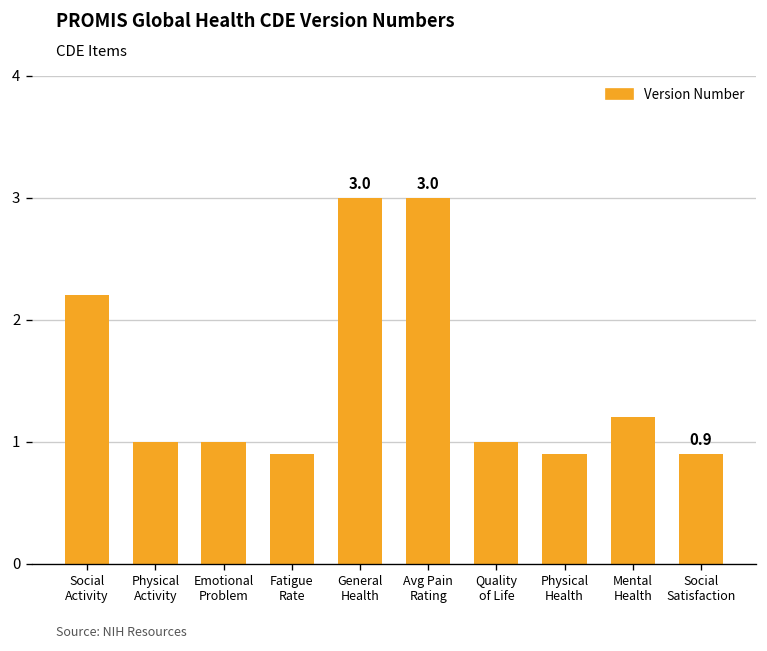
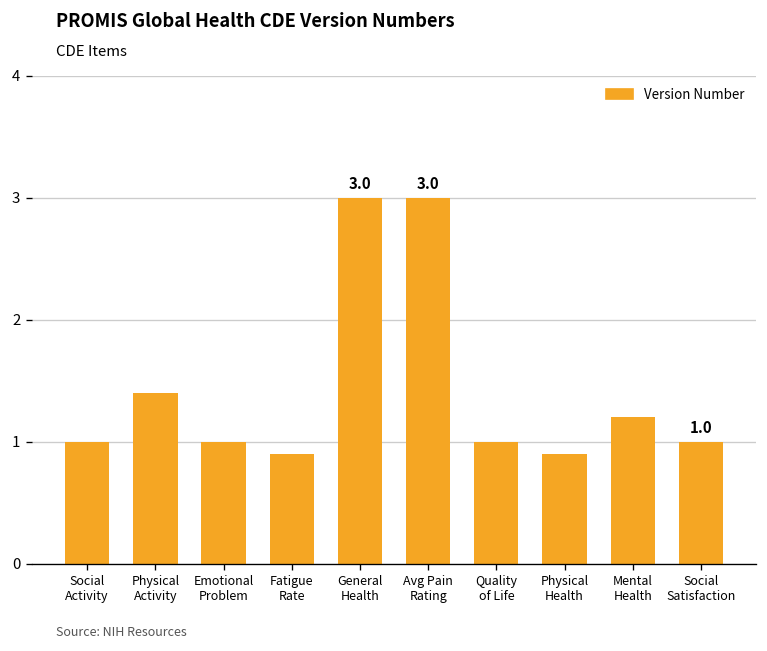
  {
-   "Social Activity": 2.2,
-   "Physical Activity": 1.0,
+   "Social Activity": 1.0,
+   "Physical Activity": 1.4,
    "General Health": 3.0,
    "Avg Pain Rating": 3.0,
-   "Social Satisfaction": 0.9
+   "Social Satisfaction": 1.0
  }
